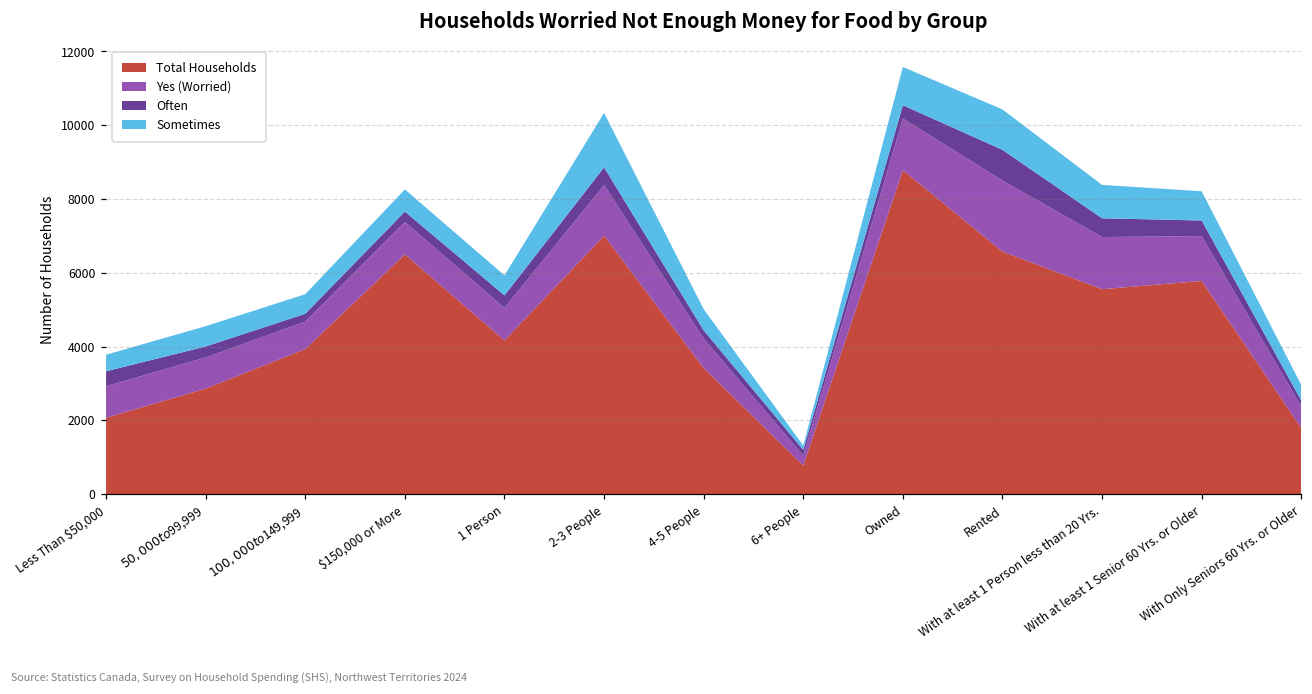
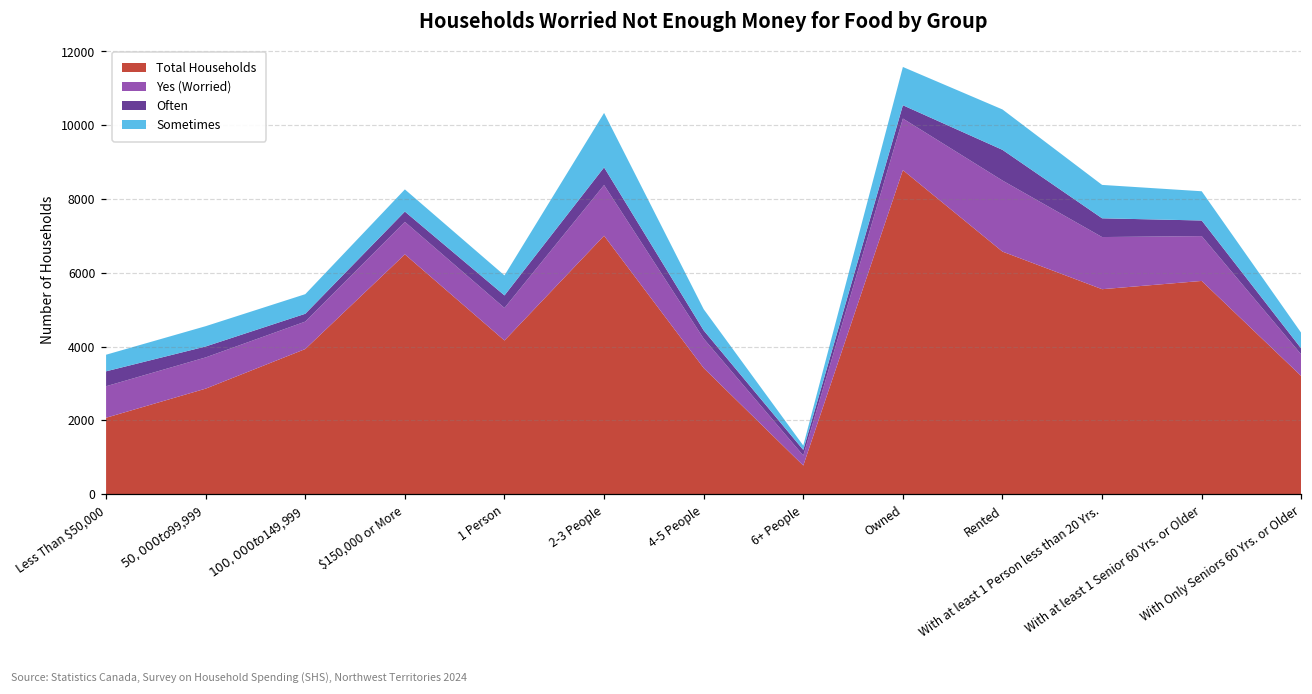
  {
    "Total Households": {
      "Less Than $50,000": 2100,
      "$150,000 or More": 6500,
      "1 Person": 4200,
      "2-3 People": 7000,
      "4-5 People": 3400,
      "6+ People": 800,
      "Owned": 8800,
      "Rented": 6600,
      "With at least 1 Person less than 20 Yrs.": 5600,
      "With at least 1 Senior 60 Yrs. or Older": 5800,
-     "With Only Seniors 60 Yrs. or Older": 1800
+     "With Only Seniors 60 Yrs. or Older": 3200
    },
    "Yes (Worried)": {
      "Less Than $50,000": 900,
      "$150,000 or More": 900,
      "1 Person": 900,
      "2-3 People": 1400,
      "4-5 People": 800,
      "6+ People": 300,
      "Owned": 1400,
      "Rented": 1900,
      "With at least 1 Person less than 20 Yrs.": 1400,
      "With at least 1 Senior 60 Yrs. or Older": 1200,
      "With Only Seniors 60 Yrs. or Older": 600
    },
    "Often": {
      "Less Than $50,000": 400,
      "$150,000 or More": 300,
      "1 Person": 300,
      "2-3 People": 500,
      "4-5 People": 200,
      "6+ People": 200,
      "Owned": 400,
      "Rented": 800,
      "With at least 1 Person less than 20 Yrs.": 500,
      "With at least 1 Senior 60 Yrs. or Older": 400,
      "With Only Seniors 60 Yrs. or Older": 200
    },
    "Sometimes": {
      "Less Than $50,000": 400,
      "$150,000 or More": 600,
      "1 Person": 500,
      "2-3 People": 1500,
      "4-5 People": 600,
      "6+ People": 100,
      "Owned": 1000,
      "Rented": 1100,
      "With at least 1 Person less than 20 Yrs.": 900,
      "With at least 1 Senior 60 Yrs. or Older": 800,
      "With Only Seniors 60 Yrs. or Older": 400
    }
  }
